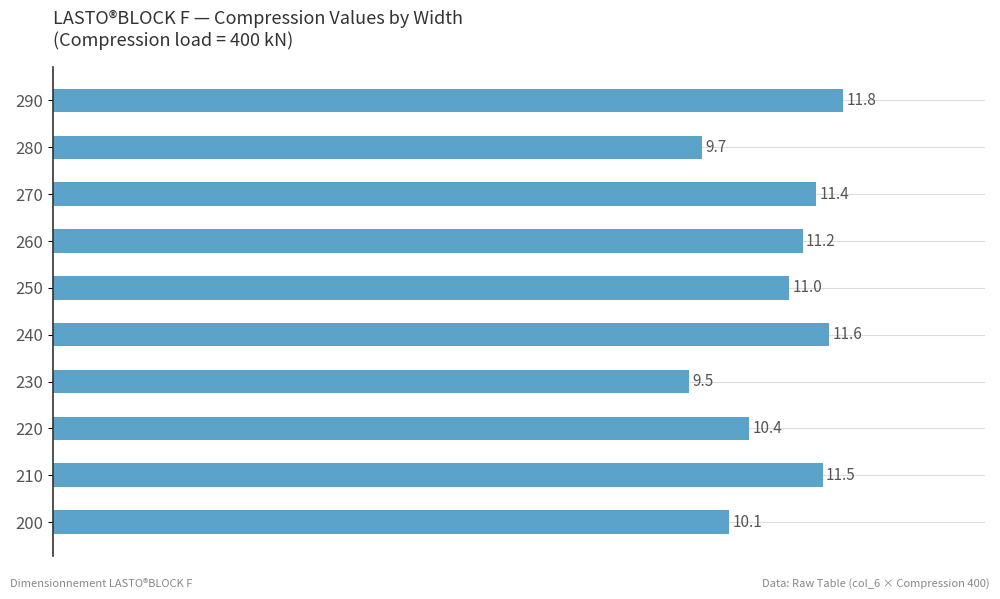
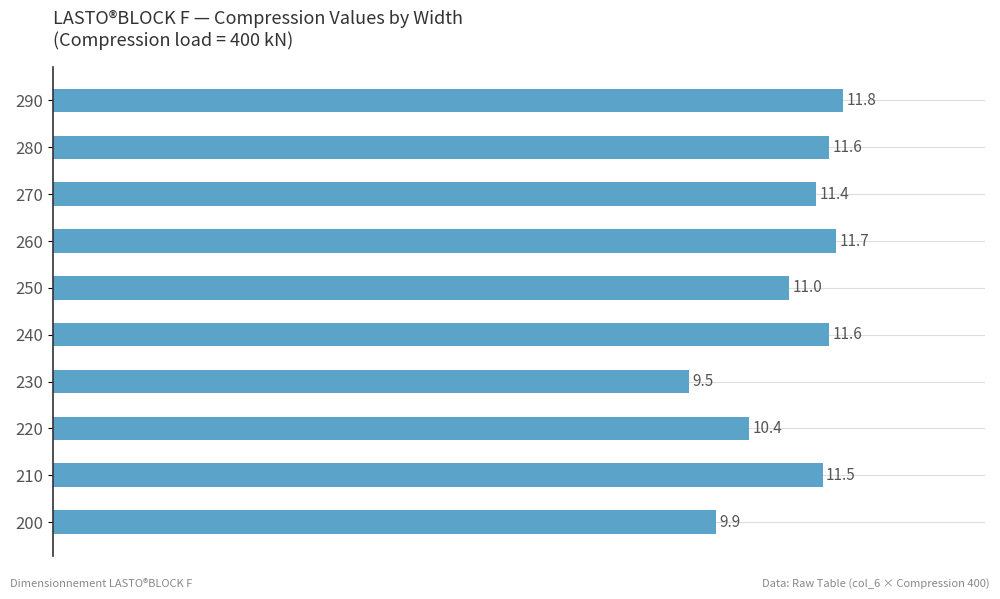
  {
    "290": 11.8,
-   "280": 9.7,
+   "280": 11.6,
    "270": 11.4,
-   "260": 11.2,
+   "260": 11.7,
    "250": 11.0,
    "240": 11.6,
    "230": 9.5,
    "220": 10.4,
    "210": 11.5,
-   "200": 10.1
+   "200": 9.9
  }
